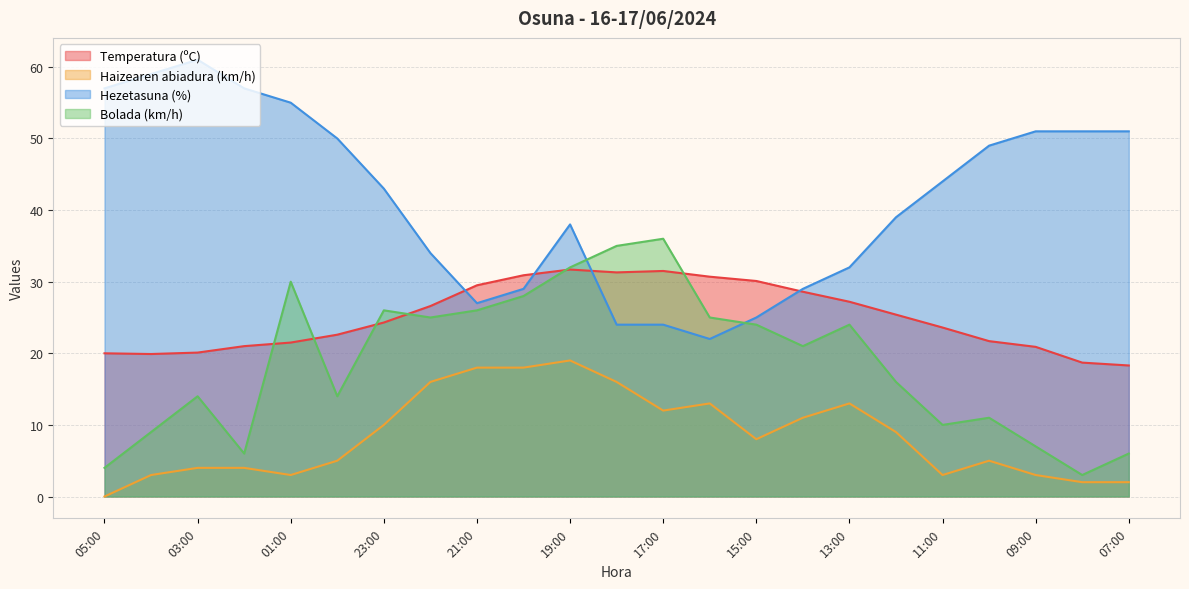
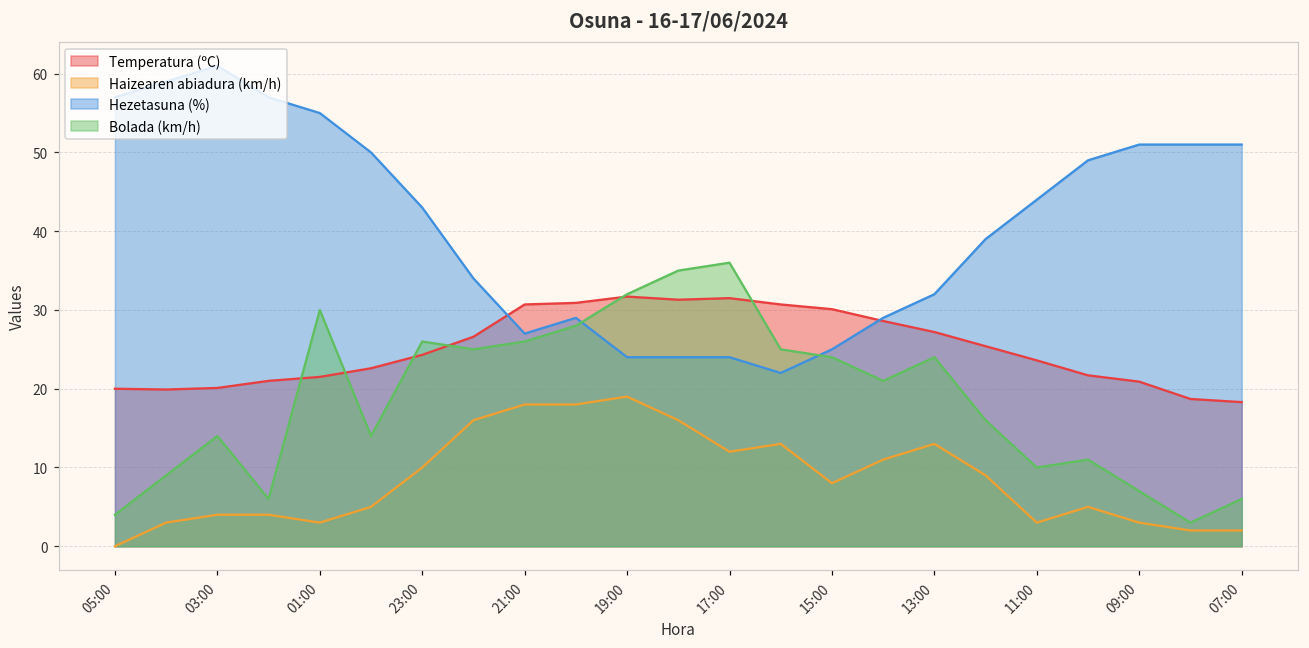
  {
    "Temperatura (ºC)": {
      "05:00": 20,
      "03:00": 20,
      "01:00": 22,
      "23:00": 24,
-     "21:00": 30,
+     "21:00": 31,
      "17:00": 32,
      "15:00": 30,
      "13:00": 27,
      "11:00": 24,
      "09:00": 21,
      "07:00": 18
    },
    "Haizearen abiadura (km/h)": {
      "05:00": 0,
      "03:00": 4,
      "01:00": 3,
      "23:00": 10,
      "21:00": 18,
      "19:00": 19,
      "17:00": 12,
      "15:00": 8,
      "13:00": 13,
      "11:00": 3,
      "09:00": 3,
      "07:00": 2
    },
    "Hezetasuna (%)": {
      "01:00": 55,
      "23:00": 43,
      "21:00": 27,
-     "19:00": 38,
+     "19:00": 24,
      "17:00": 24,
      "15:00": 25,
      "13:00": 32,
      "11:00": 44,
      "09:00": 51,
      "07:00": 51
    },
    "Bolada (km/h)": {
      "05:00": 4,
      "03:00": 14,
      "01:00": 30,
      "23:00": 26,
      "21:00": 26,
      "17:00": 36,
      "15:00": 24,
      "13:00": 24,
      "11:00": 10,
      "09:00": 7,
      "07:00": 6
    }
  }
